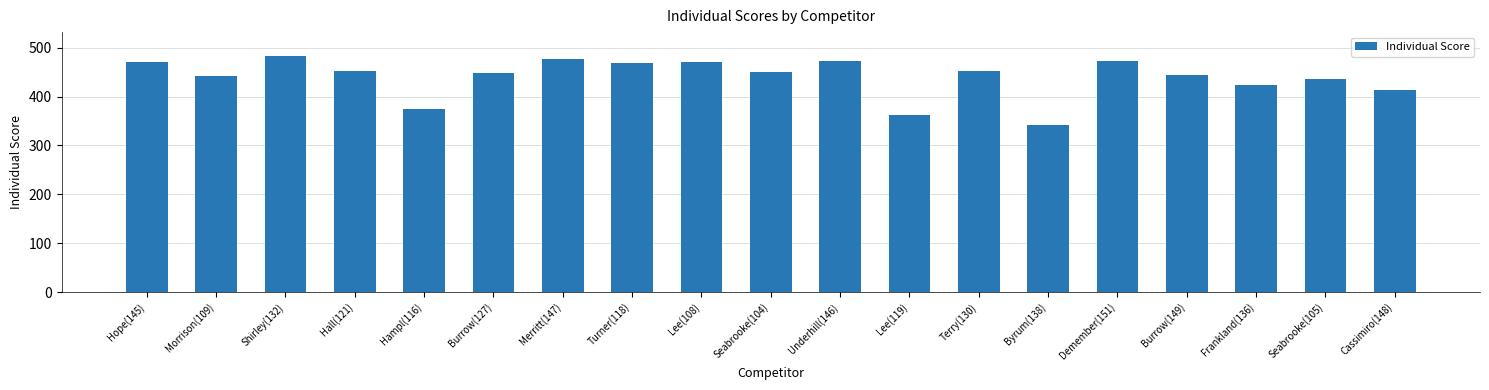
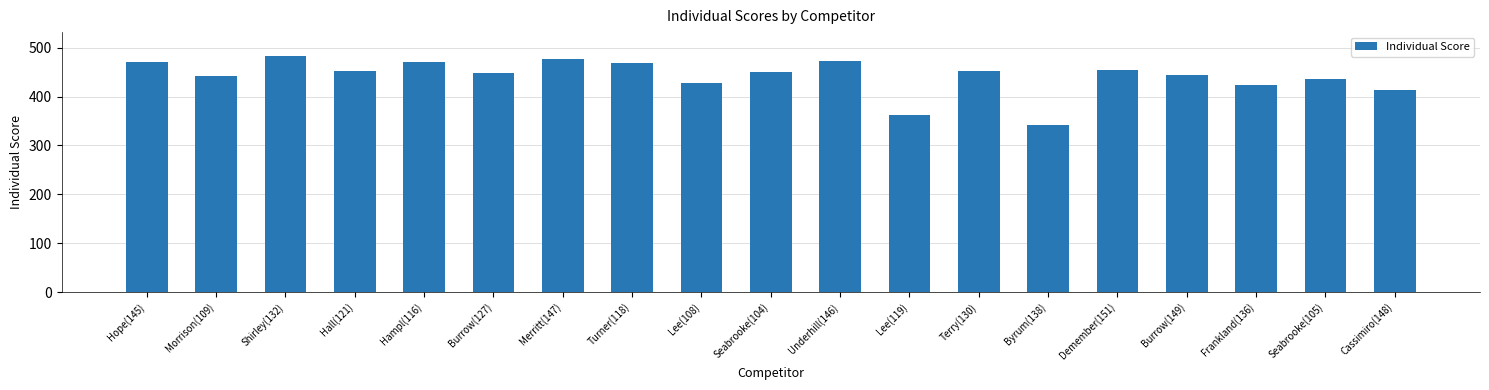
  {
    "Hope(145)": 470,
    "Morrison(109)": 440,
    "Shirley(132)": 480,
    "Hall(121)": 450,
-   "Hampl(116)": 370,
+   "Hampl(116)": 470,
    "Burrow(127)": 450,
    "Merritt(147)": 480,
    "Turner(118)": 470,
-   "Lee(108)": 470,
+   "Lee(108)": 430,
    "Seabrooke(104)": 450,
    "Underhill(146)": 470,
    "Lee(119)": 360,
    "Terry(130)": 450,
    "Byrum(138)": 340,
-   "Demember(151)": 470,
+   "Demember(151)": 450,
    "Burrow(149)": 440,
    "Frankland(136)": 420,
    "Seabrooke(105)": 440,
    "Cassimiro(148)": 410
  }
